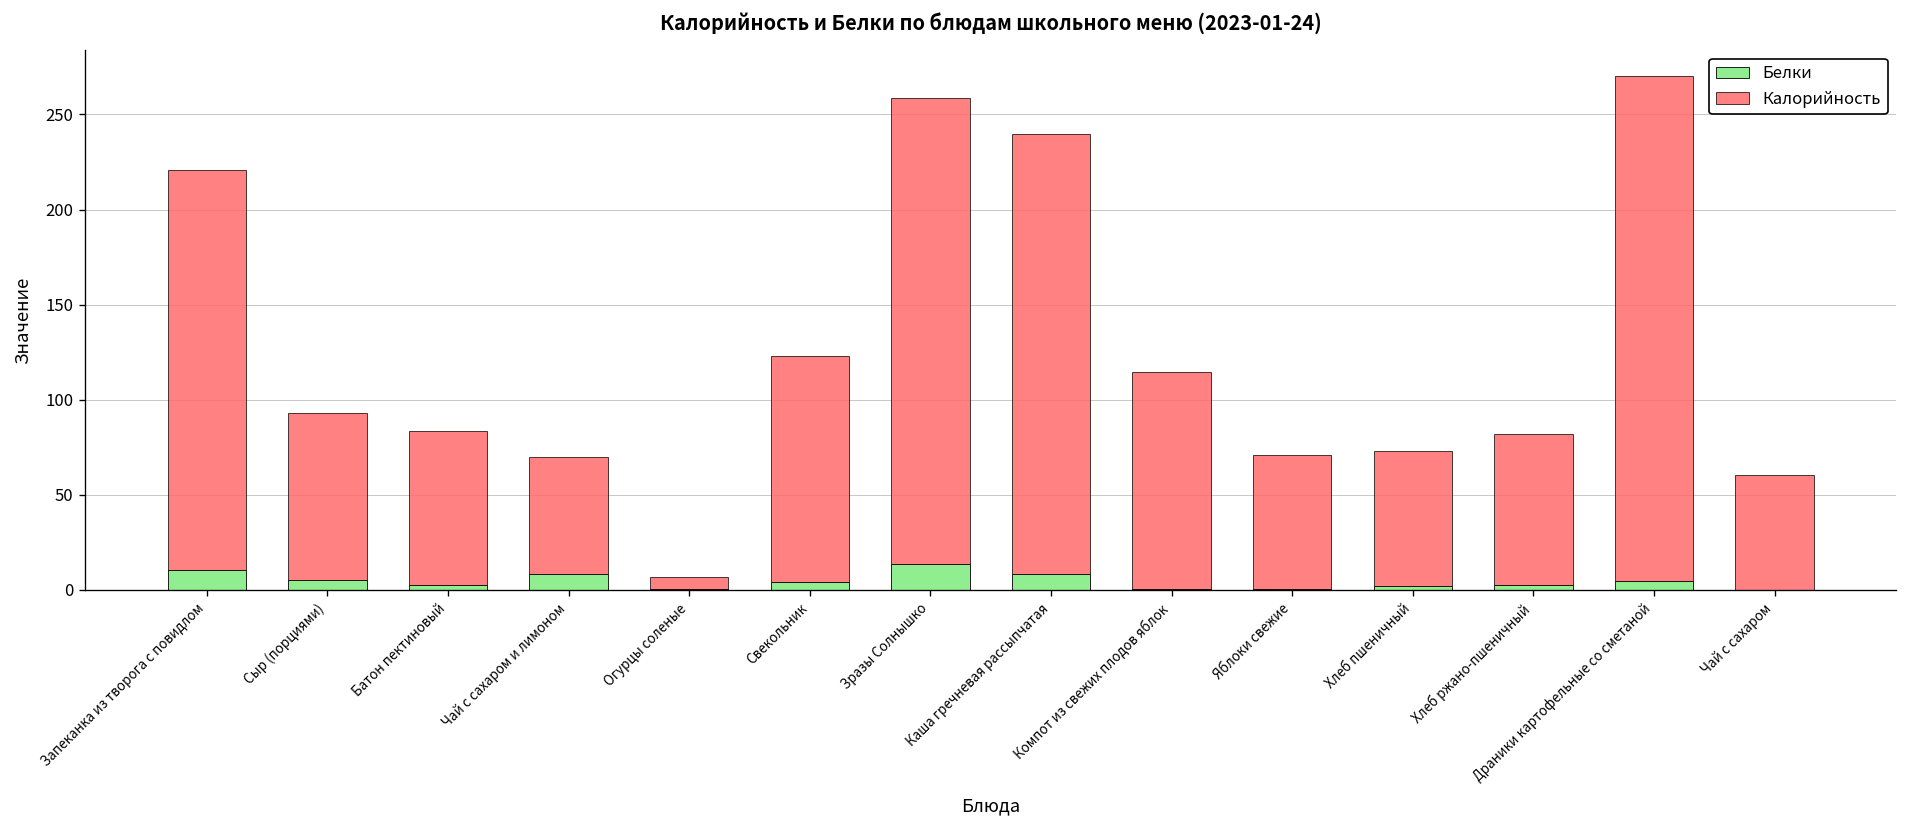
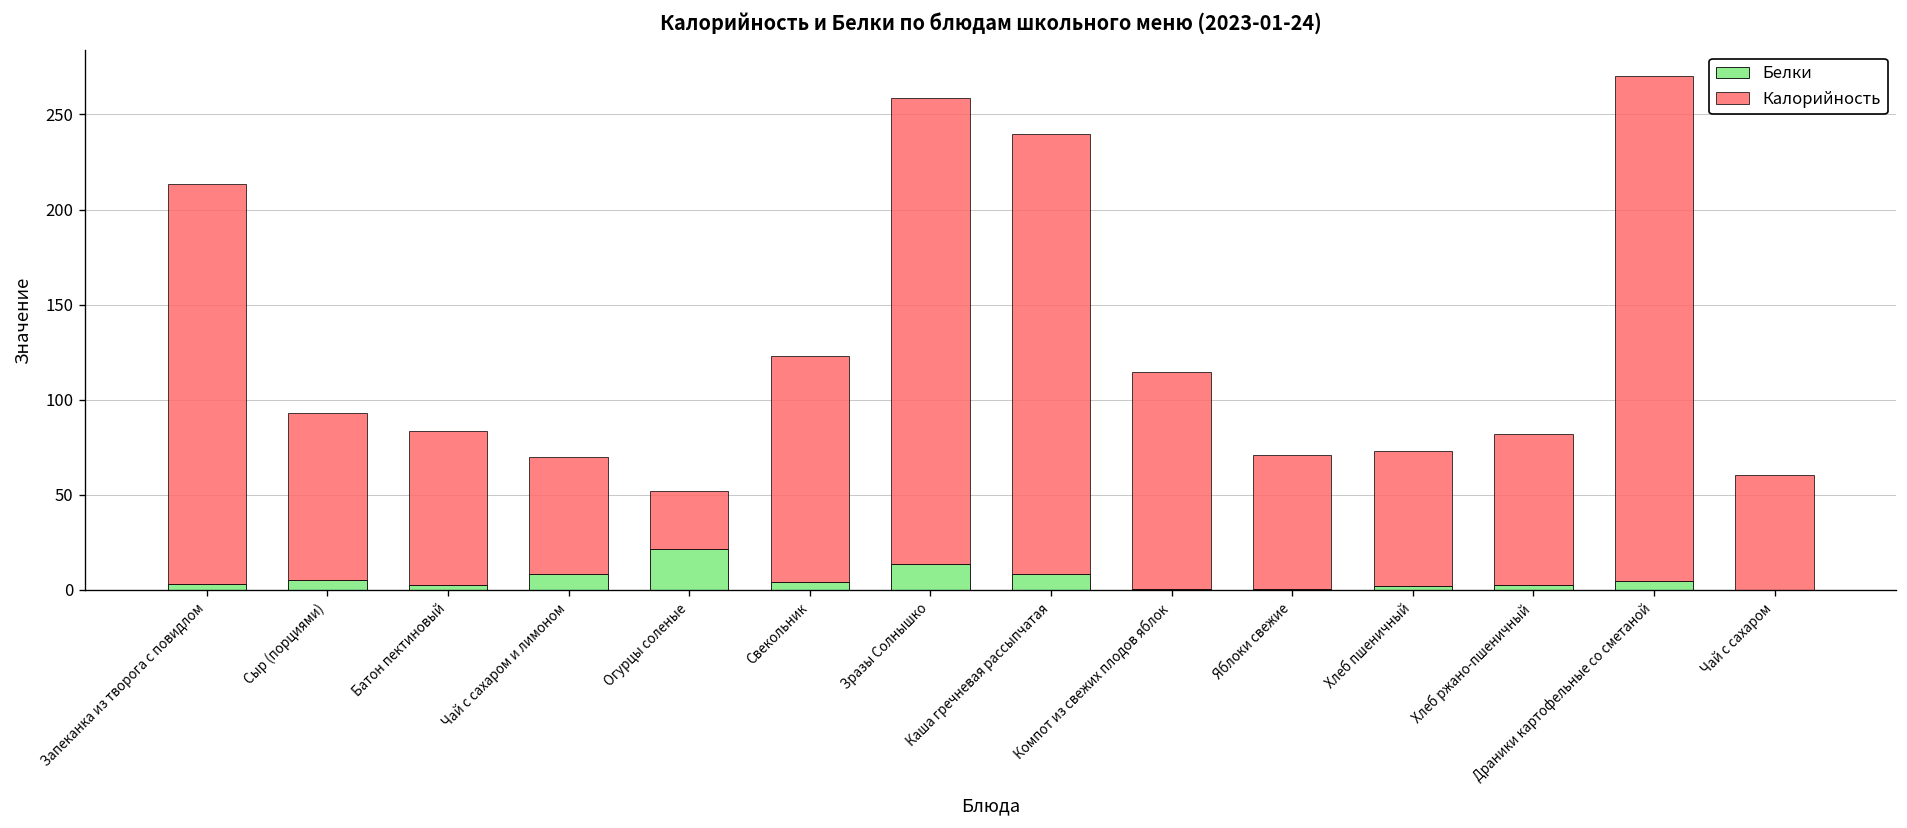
  {
    "Белки": {
-     "Запеканка из творога с повидлом": 11,
+     "Запеканка из творога с повидлом": 3,
      "Сыр (порциями)": 5,
      "Батон пектиновый": 2,
      "Чай с сахаром и лимоном": 9,
-     "Огурцы соленые": 0,
+     "Огурцы соленые": 22,
      "Свекольник": 4,
      "Зразы Солнышко": 14,
      "Каша гречневая рассыпчатая": 9,
      "Хлеб пшеничный": 2,
      "Хлеб ржано-пшеничный": 3,
      "Драники картофельные со сметаной": 5
    },
    "Калорийность": {
      "Запеканка из творога с повидлом": 210,
      "Сыр (порциями)": 88,
      "Батон пектиновый": 81,
      "Чай с сахаром и лимоном": 62,
-     "Огурцы соленые": 7,
+     "Огурцы соленые": 30,
      "Свекольник": 119,
      "Зразы Солнышко": 245,
      "Каша гречневая рассыпчатая": 231,
      "Компот из свежих плодов яблок": 114,
      "Яблоки свежие": 71,
      "Хлеб пшеничный": 71,
      "Хлеб ржано-пшеничный": 79,
      "Драники картофельные со сметаной": 266,
      "Чай с сахаром": 60
    }
  }
